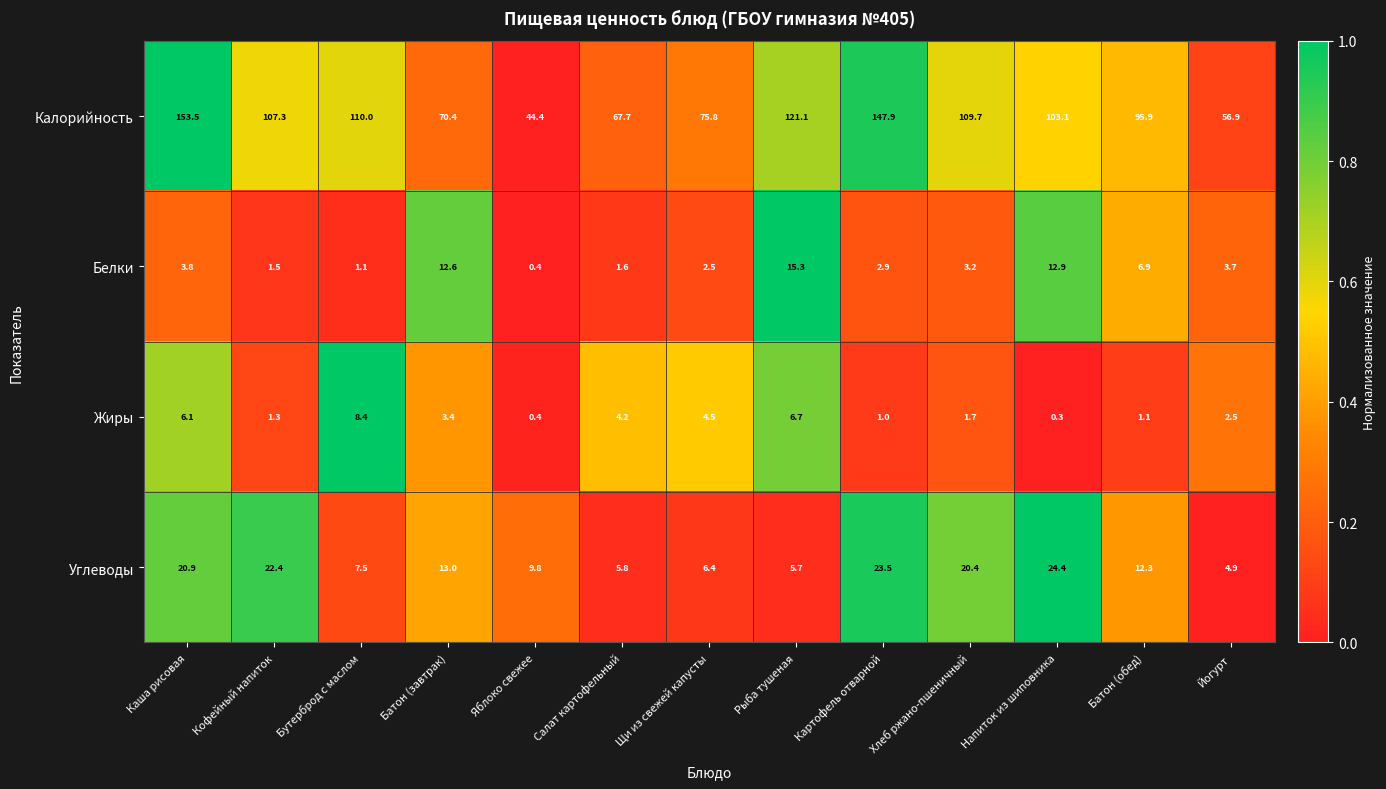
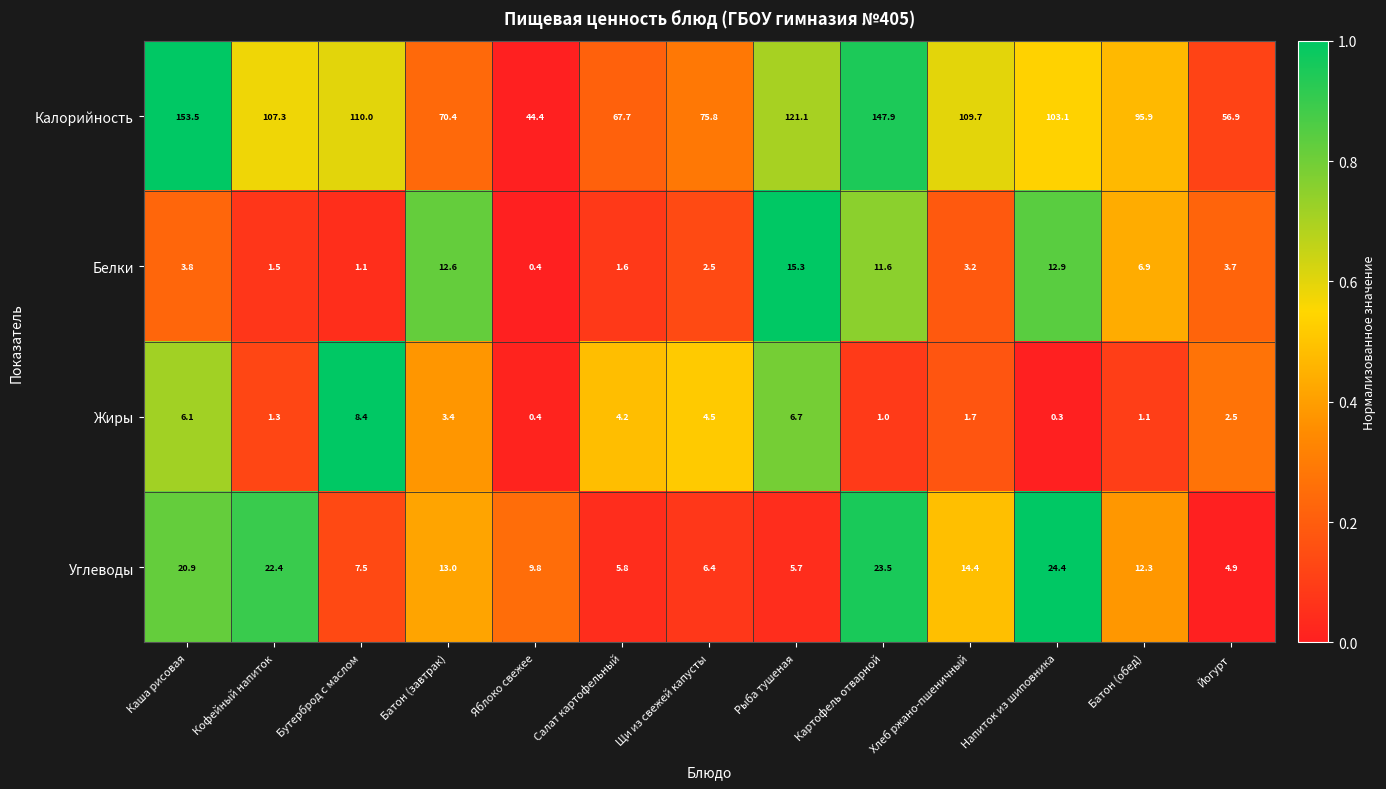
  {
    "Калорийность": {
      "Каша рисовая": 153.5,
      "Кофейный напиток": 107.3,
      "Бутерброд с маслом": 110.0,
      "Батон (завтрак)": 70.4,
      "Яблоко свежее": 44.4,
      "Салат картофельный": 67.7,
      "Щи из свежей капусты": 75.8,
      "Рыба тушеная": 121.1,
      "Картофель отварной": 147.9,
      "Хлеб ржано-пшеничный": 109.7,
      "Напиток из шиповника": 103.1,
      "Батон (обед)": 95.9,
      "Йогурт": 56.9
    },
    "Белки": {
      "Каша рисовая": 3.8,
      "Кофейный напиток": 1.5,
      "Бутерброд с маслом": 1.1,
      "Батон (завтрак)": 12.6,
      "Яблоко свежее": 0.4,
      "Салат картофельный": 1.6,
      "Щи из свежей капусты": 2.5,
      "Рыба тушеная": 15.3,
-     "Картофель отварной": 2.9,
+     "Картофель отварной": 11.6,
      "Хлеб ржано-пшеничный": 3.2,
      "Напиток из шиповника": 12.9,
      "Батон (обед)": 6.9,
      "Йогурт": 3.7
    },
    "Жиры": {
      "Каша рисовая": 6.1,
      "Кофейный напиток": 1.3,
      "Бутерброд с маслом": 8.4,
      "Батон (завтрак)": 3.4,
      "Яблоко свежее": 0.4,
      "Салат картофельный": 4.2,
      "Щи из свежей капусты": 4.5,
      "Рыба тушеная": 6.7,
      "Картофель отварной": 1.0,
      "Хлеб ржано-пшеничный": 1.7,
      "Напиток из шиповника": 0.3,
      "Батон (обед)": 1.1,
      "Йогурт": 2.5
    },
    "Углеводы": {
      "Каша рисовая": 20.9,
      "Кофейный напиток": 22.4,
      "Бутерброд с маслом": 7.5,
      "Батон (завтрак)": 13.0,
      "Яблоко свежее": 9.8,
      "Салат картофельный": 5.8,
      "Щи из свежей капусты": 6.4,
      "Рыба тушеная": 5.7,
      "Картофель отварной": 23.5,
-     "Хлеб ржано-пшеничный": 20.4,
+     "Хлеб ржано-пшеничный": 14.4,
      "Напиток из шиповника": 24.4,
      "Батон (обед)": 12.3,
      "Йогурт": 4.9
    }
  }
